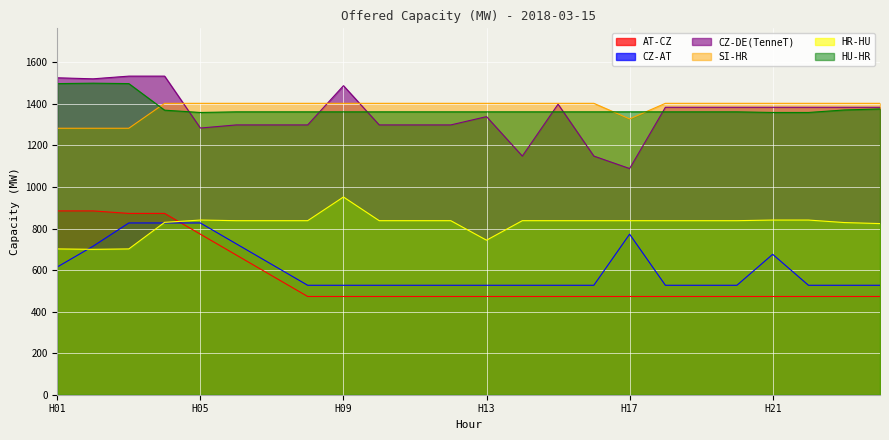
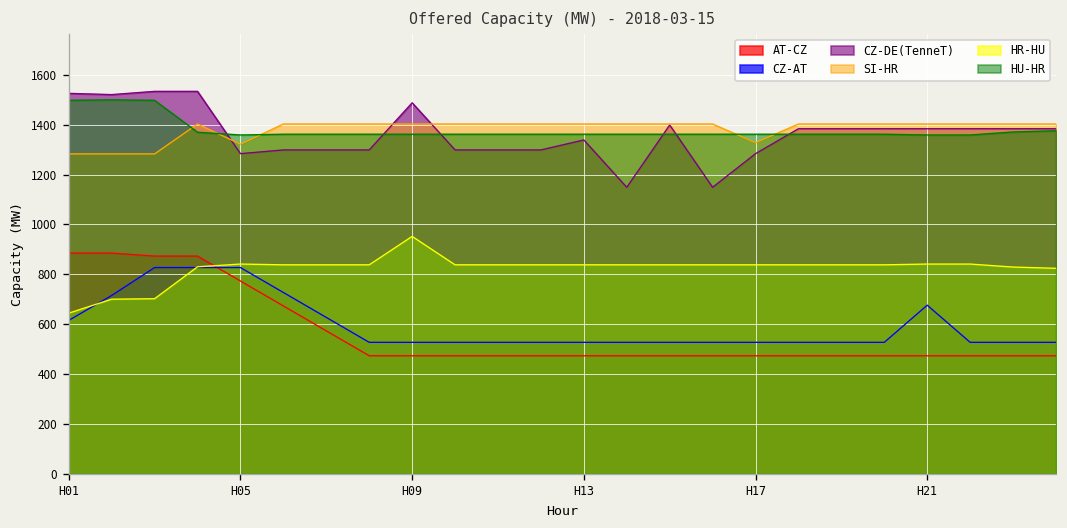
  {
    "AT-CZ": {
      "H01": 890,
      "H05": 770,
      "H09": 470,
      "H13": 470,
      "H17": 470,
      "H21": 470
    },
    "CZ-AT": {
      "H01": 620,
      "H05": 830,
      "H09": 530,
      "H13": 530,
-     "H17": 770,
+     "H17": 530,
      "H21": 680
    },
    "CZ-DE(TenneT)": {
      "H01": 1530,
      "H05": 1280,
      "H09": 1490,
      "H13": 1340,
-     "H17": 1090,
+     "H17": 1280,
      "H21": 1380
    },
    "SI-HR": {
      "H01": 1280,
-     "H05": 1400,
+     "H05": 1320,
      "H09": 1400,
      "H13": 1400,
      "H17": 1330,
      "H21": 1400
    },
    "HR-HU": {
-     "H01": 700,
+     "H01": 640,
      "H05": 840,
      "H09": 950,
-     "H13": 740,
+     "H13": 840,
      "H17": 840,
      "H21": 840
    },
    "HU-HR": {
      "H01": 1500,
      "H05": 1360,
      "H09": 1360,
      "H13": 1360,
      "H17": 1360,
      "H21": 1360
    }
  }
